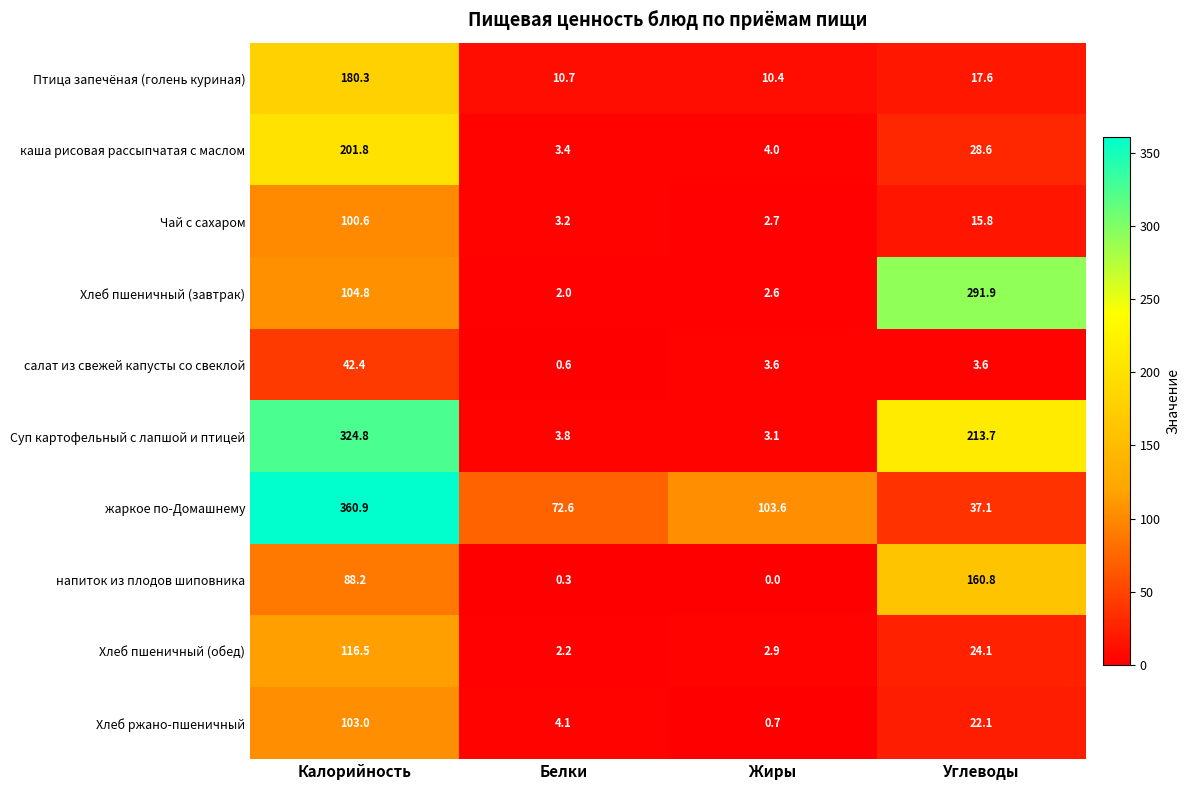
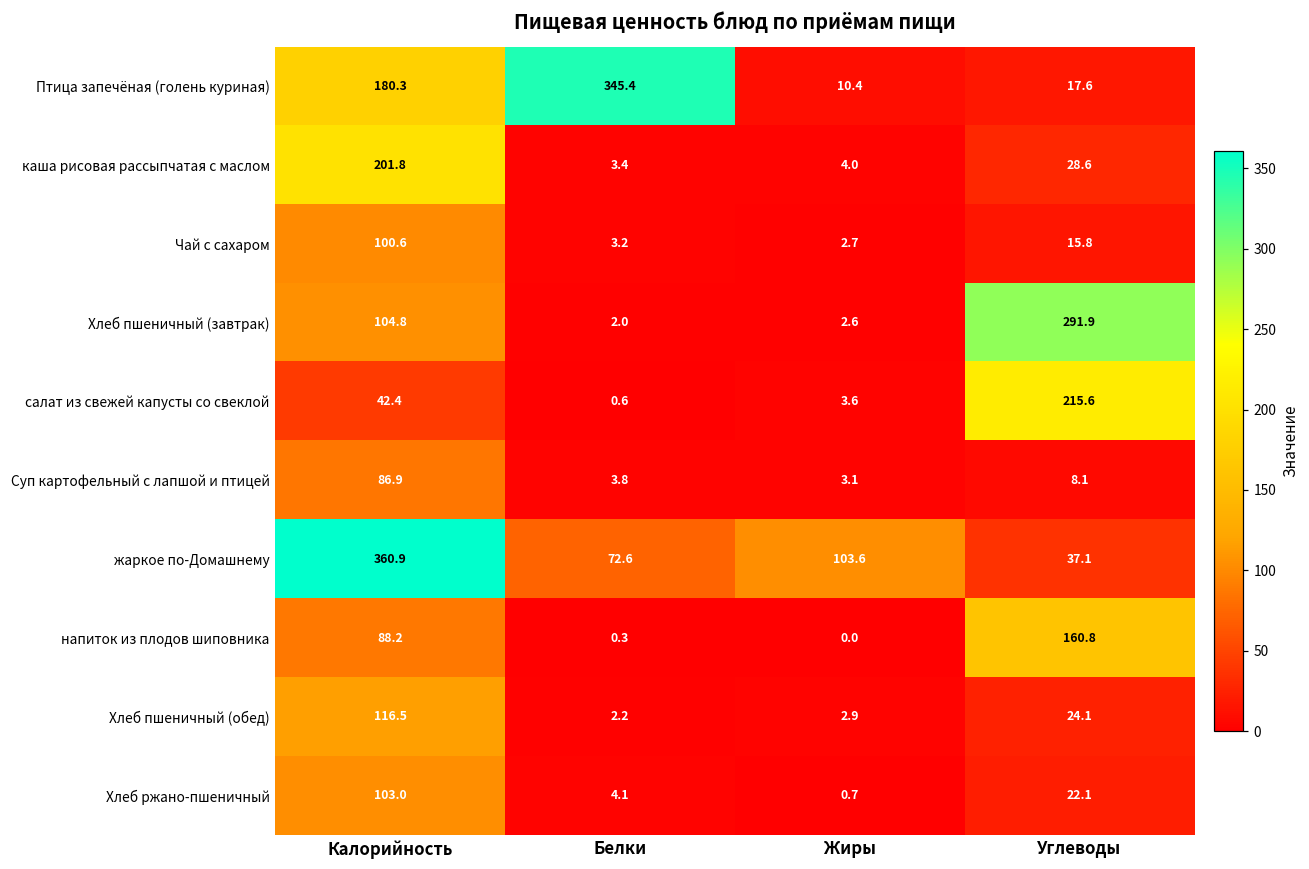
  {
    "Птица запечёная (голень куриная)": {
      "Калорийность": 180.3,
-     "Белки": 10.7,
+     "Белки": 345.4,
      "Жиры": 10.4,
      "Углеводы": 17.6
    },
    "каша рисовая рассыпчатая с маслом": {
      "Калорийность": 201.8,
      "Белки": 3.4,
      "Жиры": 4.0,
      "Углеводы": 28.6
    },
    "Чай с сахаром": {
      "Калорийность": 100.6,
      "Белки": 3.2,
      "Жиры": 2.7,
      "Углеводы": 15.8
    },
    "Хлеб пшеничный (завтрак)": {
      "Калорийность": 104.8,
      "Белки": 2.0,
      "Жиры": 2.6,
      "Углеводы": 291.9
    },
    "салат из свежей капусты со свеклой": {
      "Калорийность": 42.4,
      "Белки": 0.6,
      "Жиры": 3.6,
-     "Углеводы": 3.6
+     "Углеводы": 215.6
    },
    "Суп картофельный с лапшой и птицей": {
-     "Калорийность": 324.8,
+     "Калорийность": 86.9,
      "Белки": 3.8,
      "Жиры": 3.1,
-     "Углеводы": 213.7
+     "Углеводы": 8.1
    },
    "жаркое по-Домашнему": {
      "Калорийность": 360.9,
      "Белки": 72.6,
      "Жиры": 103.6,
      "Углеводы": 37.1
    },
    "напиток из плодов шиповника": {
      "Калорийность": 88.2,
      "Белки": 0.3,
      "Жиры": 0.0,
      "Углеводы": 160.8
    },
    "Хлеб пшеничный (обед)": {
      "Калорийность": 116.5,
      "Белки": 2.2,
      "Жиры": 2.9,
      "Углеводы": 24.1
    },
    "Хлеб ржано-пшеничный": {
      "Калорийность": 103.0,
      "Белки": 4.1,
      "Жиры": 0.7,
      "Углеводы": 22.1
    }
  }
